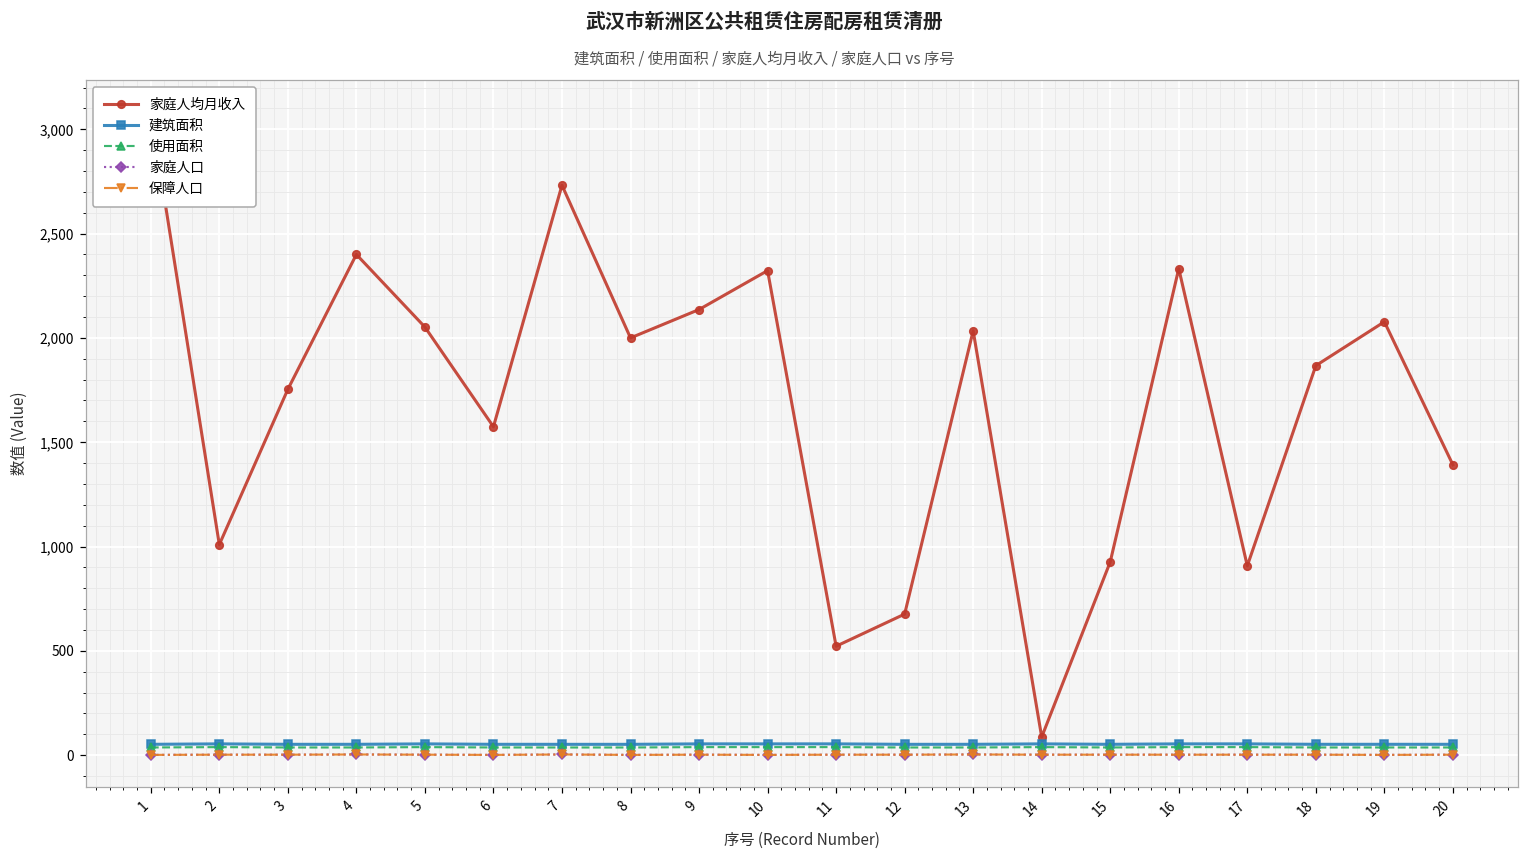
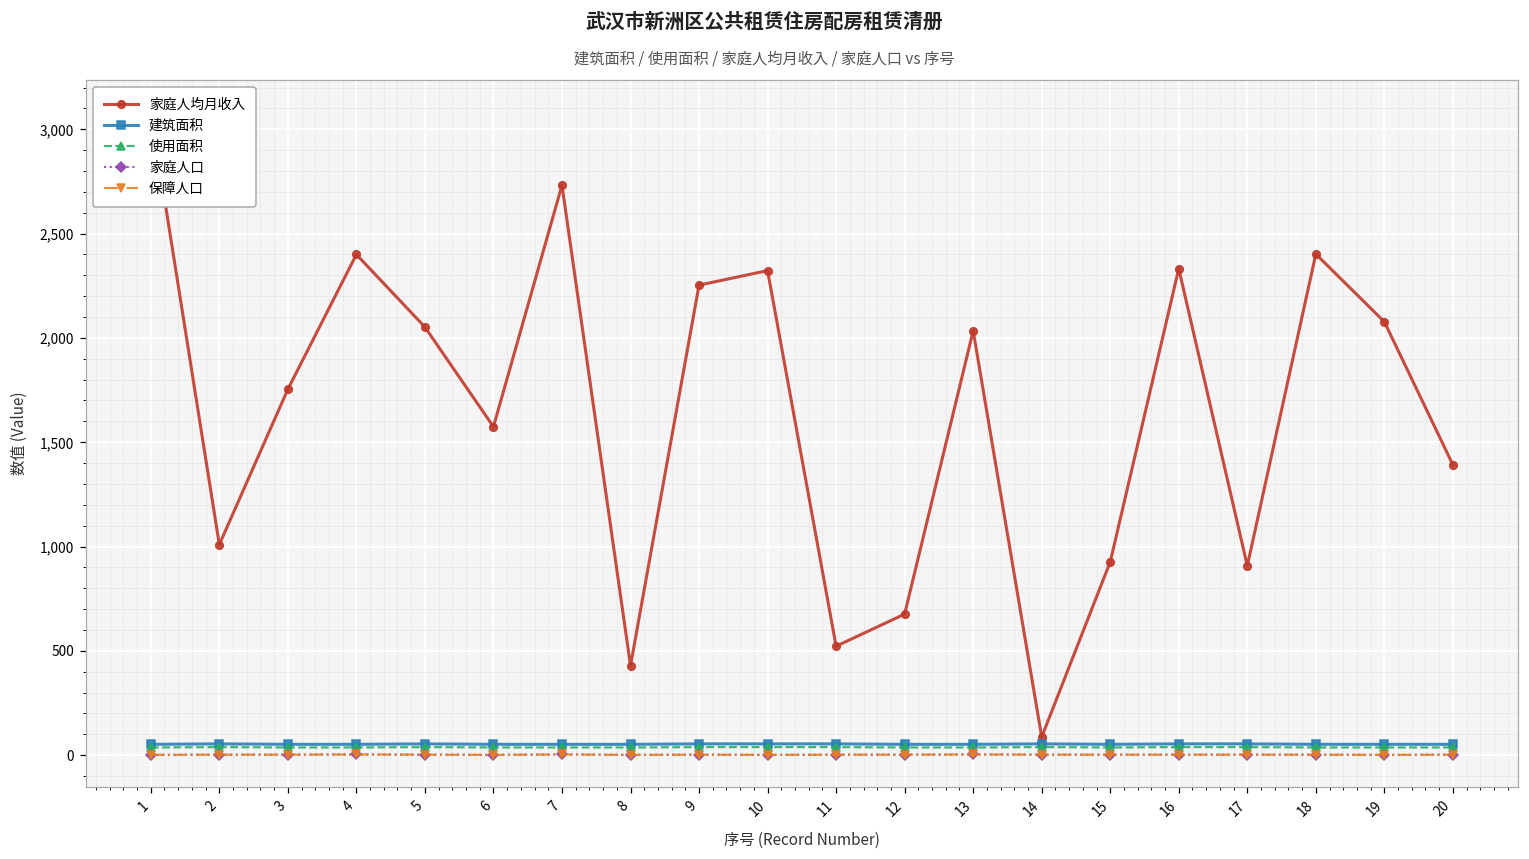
  {
    "家庭人均月收入": {
      "2": "1,010",
      "3": "1,750",
      "4": "2,400",
      "5": "2,050",
      "6": "1,570",
      "7": "2,730",
-     "8": "2,000",
-     "9": "2,140",
+     "8": "430",
+     "9": "2,250",
      "10": "2,320",
      "11": "520",
      "12": "680",
      "13": "2,030",
      "14": "90",
      "15": "930",
      "16": "2,330",
      "17": "910",
-     "18": "1,870",
+     "18": "2,400",
      "19": "2,080",
      "20": "1,390"
    },
    "建筑面积": {
      "1": "50",
      "2": "50",
      "3": "50",
      "4": "50",
      "5": "50",
      "6": "50",
      "7": "50",
      "8": "50",
      "9": "50",
      "10": "50",
      "11": "50",
      "12": "50",
      "13": "50",
      "14": "50",
      "15": "50",
      "16": "50",
      "17": "50",
      "18": "50",
      "19": "50",
      "20": "50"
    },
    "使用面积": {
      "1": "40",
      "2": "40",
      "3": "40",
      "4": "40",
      "5": "40",
      "6": "40",
      "7": "40",
      "8": "40",
      "9": "40",
      "10": "40",
      "11": "40",
      "12": "40",
      "13": "40",
      "14": "40",
      "15": "40",
      "16": "40",
      "17": "40",
      "18": "40",
      "19": "40",
      "20": "40"
    },
    "保障人口": {
      "1": "0",
      "2": "0",
      "3": "0",
      "4": "0",
      "5": "0",
      "6": "0",
      "7": "0",
      "8": "0",
      "9": "0",
      "10": "0",
      "11": "0",
      "12": "0",
      "13": "0",
      "14": "0",
      "15": "0",
      "16": "0",
      "17": "0",
      "18": "0",
      "19": "0",
      "20": "0"
    }
  }
